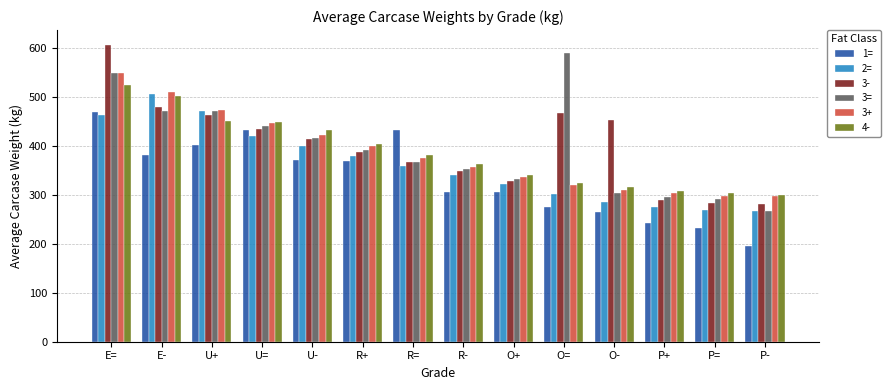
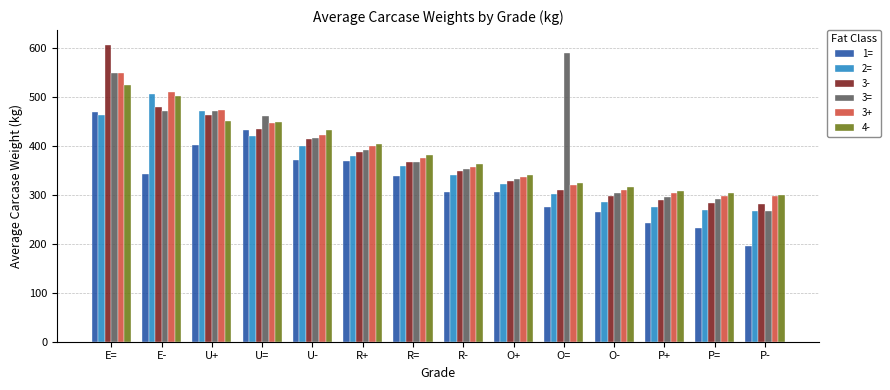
  {
    "1=": {
      "E=": 470,
-     "E-": 380,
+     "E-": 340,
      "U+": 400,
      "U=": 430,
      "U-": 370,
      "R+": 370,
-     "R=": 430,
+     "R=": 340,
      "R-": 310,
      "O+": 310,
      "O=": 280,
      "O-": 270,
      "P+": 240,
      "P=": 230,
      "P-": 200
    },
    "2=": {
      "E=": 460,
      "E-": 510,
      "U+": 470,
      "U=": 420,
      "U-": 400,
      "R+": 380,
      "R=": 360,
      "R-": 340,
      "O+": 320,
      "O=": 300,
      "O-": 290,
      "P+": 270,
      "P=": 270,
      "P-": 270
    },
    "3-": {
      "E=": 610,
      "E-": 480,
      "U+": 460,
      "U=": 430,
      "U-": 410,
      "R+": 390,
      "R=": 370,
      "R-": 350,
      "O+": 330,
-     "O=": 470,
-     "O-": 450,
+     "O=": 310,
+     "O-": 300,
      "P+": 290,
      "P=": 280,
      "P-": 280
    },
    "3=": {
      "E=": 550,
      "E-": 470,
      "U+": 470,
-     "U=": 440,
+     "U=": 460,
      "U-": 420,
      "R+": 390,
      "R=": 370,
      "R-": 350,
      "O+": 330,
      "O=": 590,
      "O-": 300,
      "P+": 300,
      "P=": 290,
      "P-": 270
    },
    "3+": {
      "E=": 550,
      "E-": 510,
      "U+": 470,
      "U=": 450,
      "U-": 420,
      "R+": 400,
      "R=": 380,
      "R-": 360,
      "O+": 340,
      "O=": 320,
      "O-": 310,
      "P+": 300,
      "P=": 300,
      "P-": 300
    },
    "4-": {
      "E=": 520,
      "E-": 500,
      "U+": 450,
      "U=": 450,
      "U-": 430,
      "R+": 400,
      "R=": 380,
      "R-": 360,
      "O+": 340,
      "O=": 320,
      "O-": 320,
      "P+": 310,
      "P=": 300,
      "P-": 300
    }
  }
